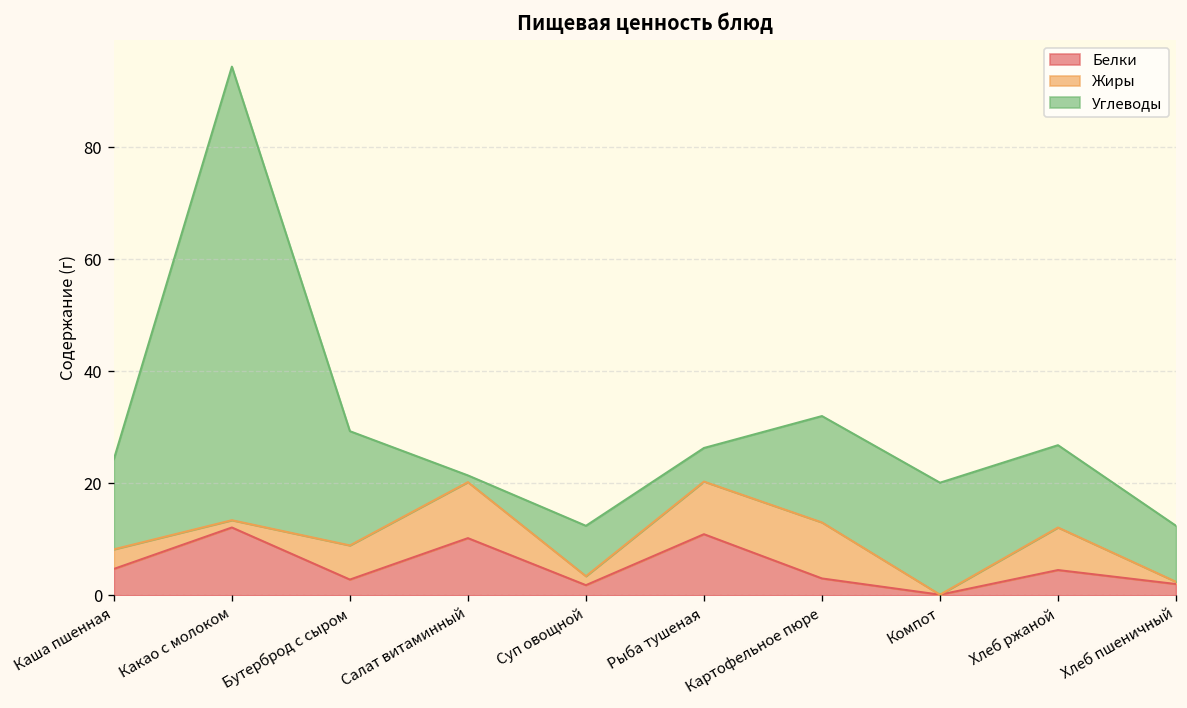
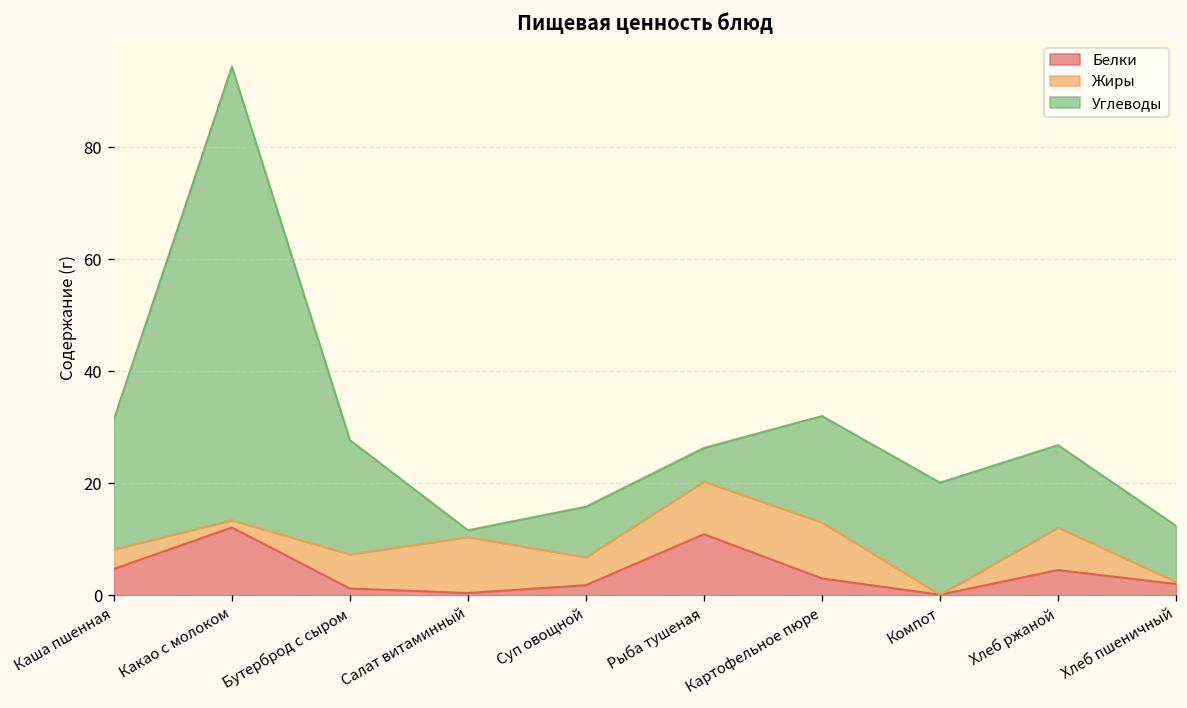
  {
    "Белки": {
      "Каша пшенная": 5,
      "Какао с молоком": 12,
-     "Бутерброд с сыром": 3,
-     "Салат витаминный": 10,
+     "Бутерброд с сыром": 1,
+     "Салат витаминный": 0,
      "Суп овощной": 2,
      "Рыба тушеная": 11,
      "Картофельное пюре": 3,
      "Хлеб ржаной": 5
    },
    "Жиры": {
      "Каша пшенная": 3,
      "Какао с молоком": 1,
      "Бутерброд с сыром": 6,
      "Салат витаминный": 10,
-     "Суп овощной": 2,
+     "Суп овощной": 5,
      "Рыба тушеная": 9,
      "Картофельное пюре": 10,
      "Хлеб ржаной": 8
    },
    "Углеводы": {
-     "Каша пшенная": 16,
+     "Каша пшенная": 23,
      "Какао с молоком": 81,
      "Бутерброд с сыром": 20,
      "Салат витаминный": 1,
      "Суп овощной": 9,
      "Рыба тушеная": 6,
      "Картофельное пюре": 19,
      "Компот": 20,
      "Хлеб ржаной": 15,
      "Хлеб пшеничный": 10
    }
  }
